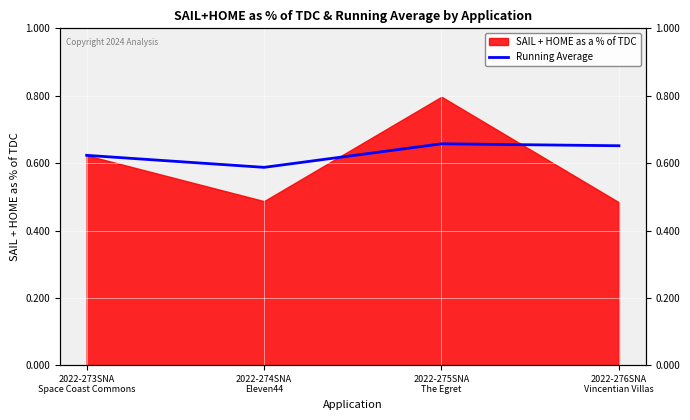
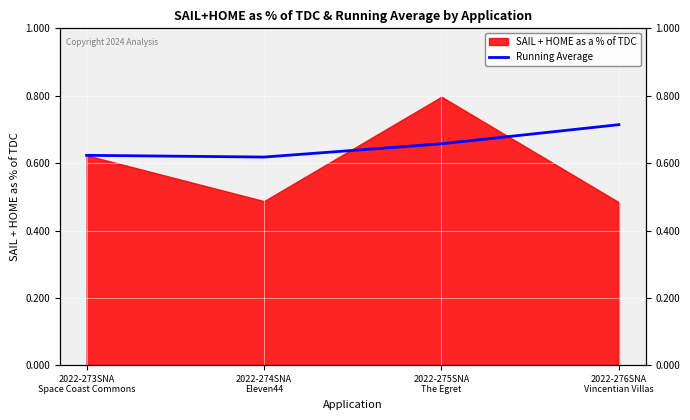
  {
    "Running Average": {
-     "2022-274SNA Eleven44": 0.59,
+     "2022-274SNA Eleven44": 0.62,
      "2022-275SNA The Egret": 0.66,
-     "2022-276SNA Vincentian Villas": 0.65
+     "2022-276SNA Vincentian Villas": 0.71
    },
    "SAIL + HOME as a % of TDC": {
      "2022-274SNA Eleven44": 0.49,
      "2022-275SNA The Egret": 0.80,
      "2022-276SNA Vincentian Villas": 0.48
    }
  }
